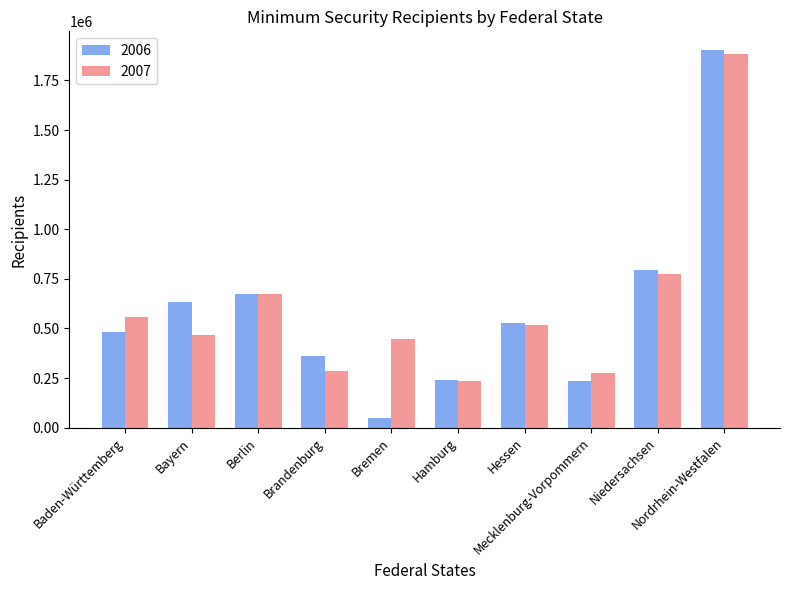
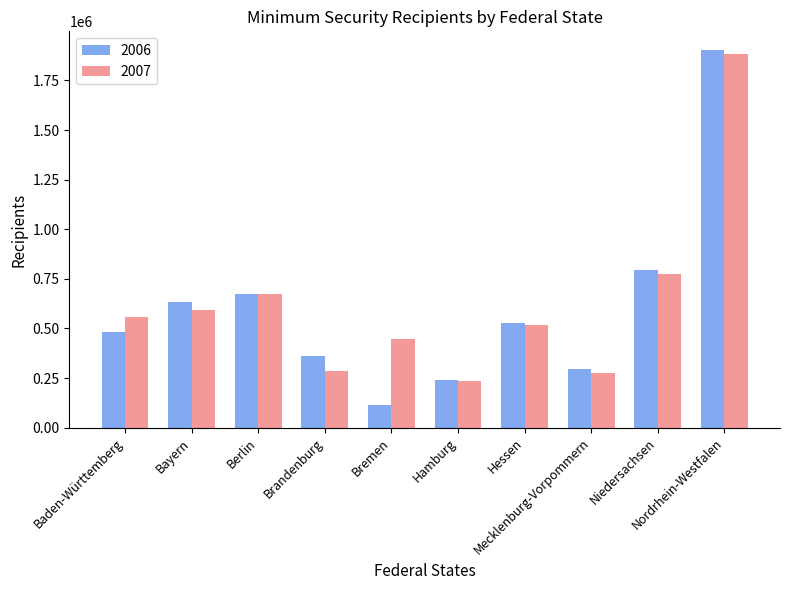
  {
    "2006": {
      "Baden-Württemberg": 480000,
      "Bayern": 630000,
      "Berlin": 670000,
      "Brandenburg": 360000,
-     "Bremen": 50000,
+     "Bremen": 110000,
      "Hamburg": 240000,
      "Hessen": 530000,
-     "Mecklenburg-Vorpommern": 240000,
+     "Mecklenburg-Vorpommern": 300000,
      "Niedersachsen": 790000,
      "Nordrhein-Westfalen": 1900000
    },
    "2007": {
      "Baden-Württemberg": 560000,
-     "Bayern": 470000,
+     "Bayern": 600000,
      "Berlin": 670000,
      "Brandenburg": 290000,
      "Bremen": 450000,
      "Hamburg": 240000,
      "Hessen": 520000,
      "Mecklenburg-Vorpommern": 280000,
      "Niedersachsen": 780000,
      "Nordrhein-Westfalen": 1890000
    }
  }
